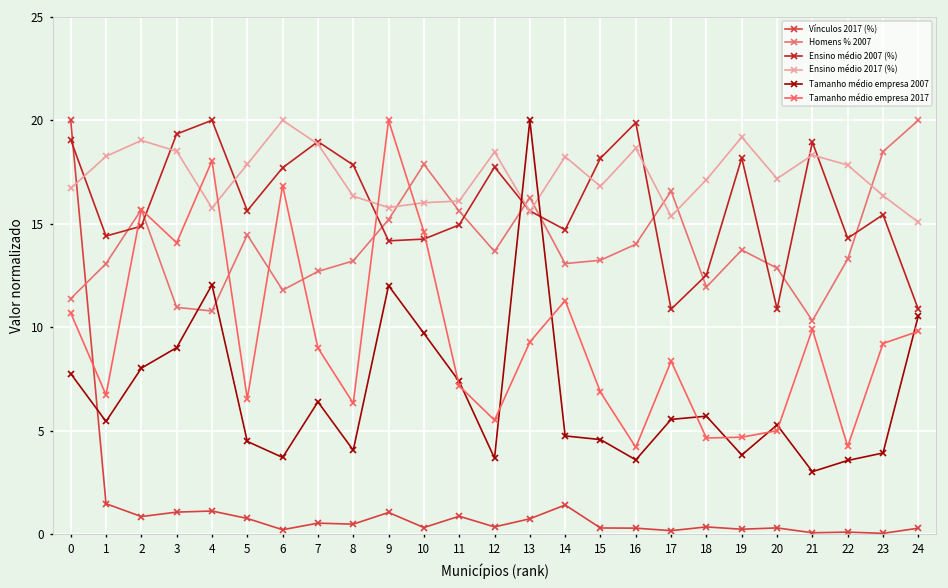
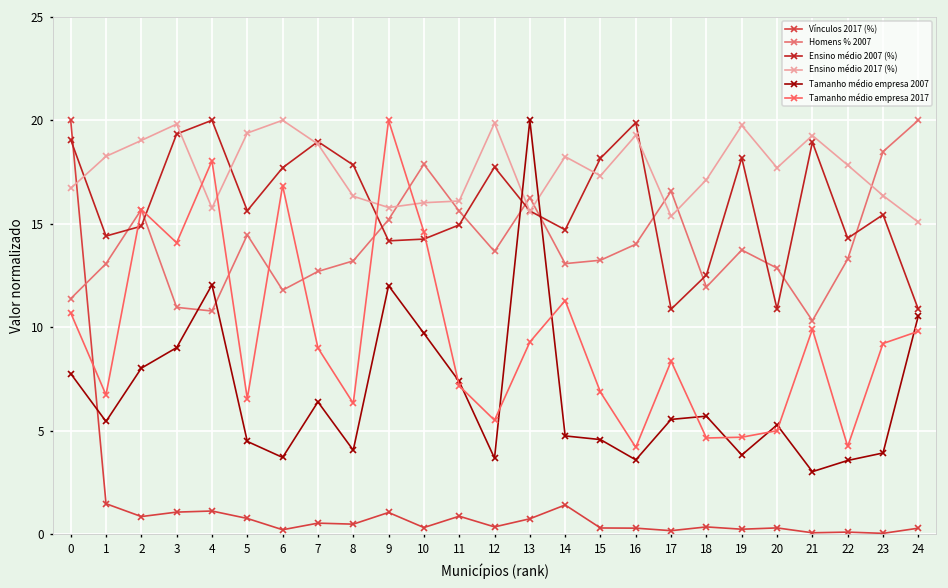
  {
    "Ensino médio 2017 (%)": {
      "0": 16.7,
      "1": 18.3,
      "2": 19.0,
-     "3": 18.5,
+     "3": 19.8,
      "4": 15.8,
-     "5": 17.9,
+     "5": 19.4,
      "6": 20.0,
      "8": 16.3,
      "9": 15.8,
      "10": 16.0,
      "11": 16.1,
-     "12": 18.5,
+     "12": 19.9,
      "14": 18.2,
-     "15": 16.8,
-     "16": 18.6,
+     "15": 17.3,
+     "16": 19.3,
      "17": 15.4,
      "18": 17.1,
-     "19": 19.2,
-     "20": 17.2,
-     "21": 18.3,
+     "19": 19.7,
+     "20": 17.7,
+     "21": 19.3,
      "22": 17.8,
      "23": 16.4,
      "24": 15.1
    }
  }
